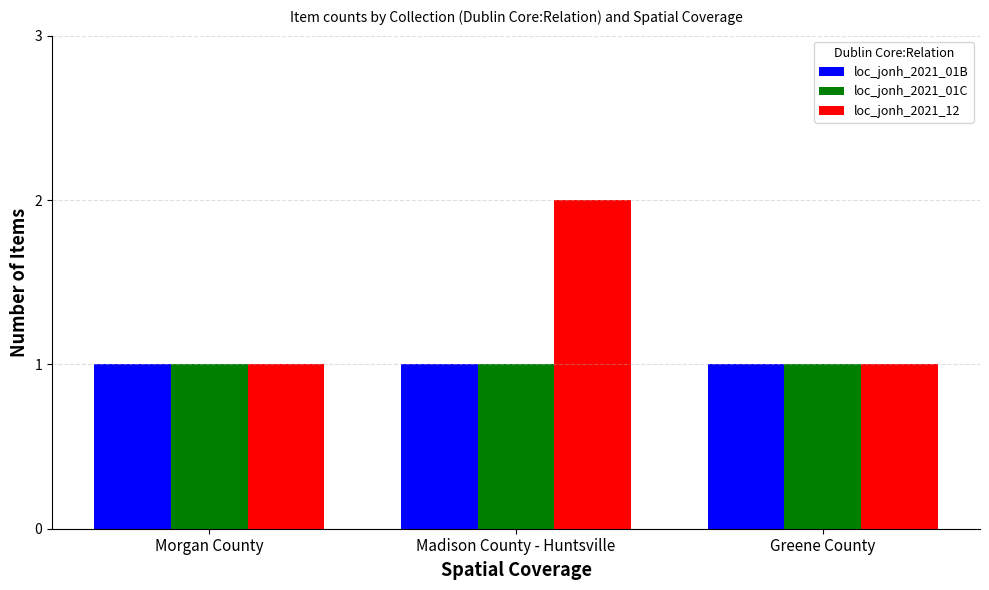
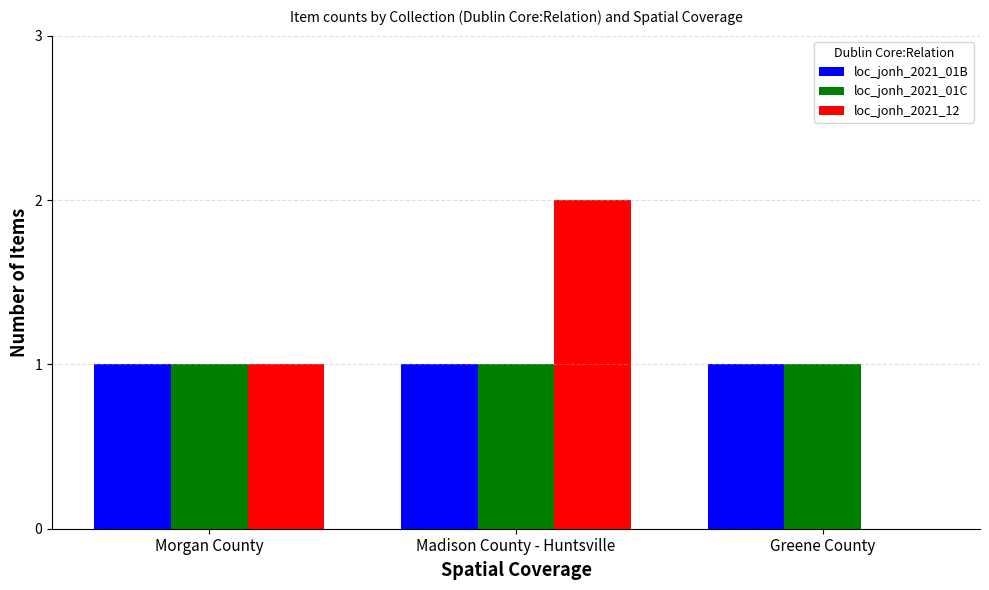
  {
    "loc_jonh_2021_01B": {
      "Morgan County": 1,
      "Madison County - Huntsville": 1,
      "Greene County": 1
    },
    "loc_jonh_2021_01C": {
      "Morgan County": 1,
      "Madison County - Huntsville": 1,
      "Greene County": 1
    },
    "loc_jonh_2021_12": {
      "Morgan County": 1,
      "Madison County - Huntsville": 2,
-     "Greene County": 1
+     "Greene County": 0
    }
  }
